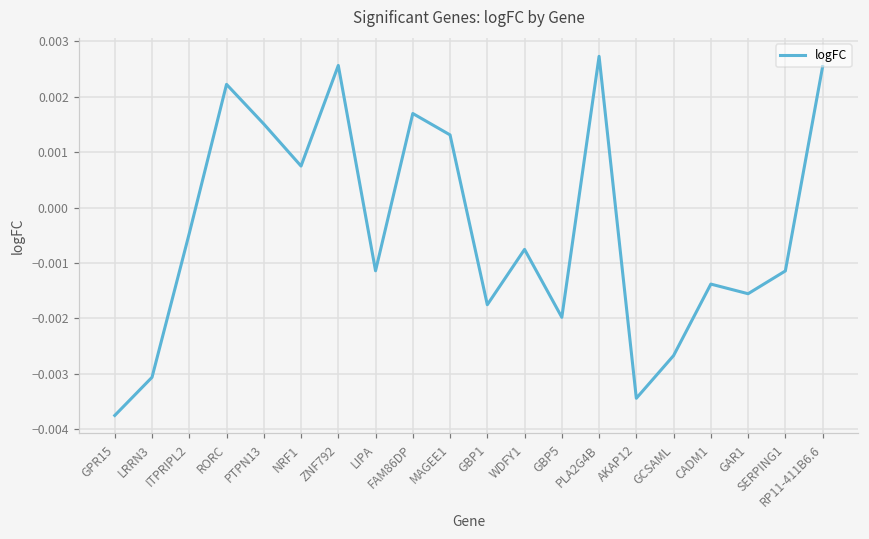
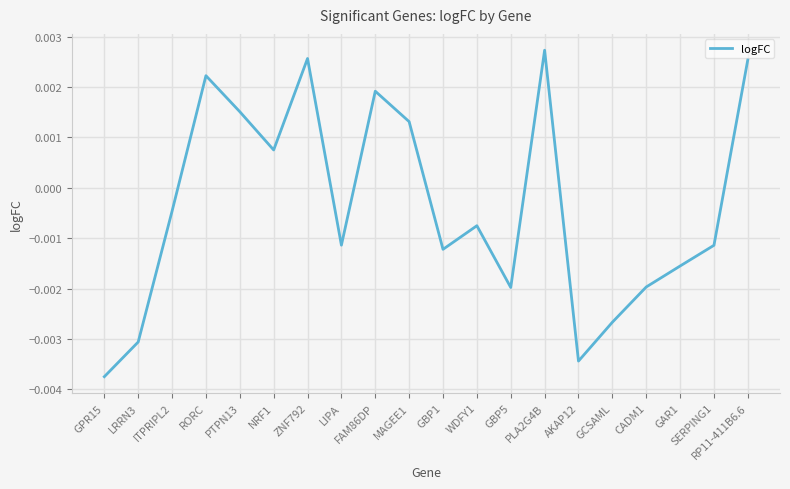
  {
    "GPR15": -0.0037,
    "LRRN3": -0.0031,
    "ITPRIPL2": -0.0005,
    "RORC": 0.0022,
    "PTPN13": 0.0015,
    "NRF1": 0.0007,
    "ZNF792": 0.0026,
    "LIPA": -0.0011,
-   "FAM86DP": 0.0017,
+   "FAM86DP": 0.0019,
    "MAGEE1": 0.0013,
-   "GBP1": -0.0018,
+   "GBP1": -0.0012,
    "WDFY1": -0.0008,
    "GBP5": -0.0020,
    "PLA2G4B": 0.0027,
    "AKAP12": -0.0034,
    "GCSAML": -0.0027,
-   "CADM1": -0.0014,
+   "CADM1": -0.0020,
    "GAR1": -0.0016,
    "SERPING1": -0.0011,
    "RP11-411B6.6": 0.0025
  }
